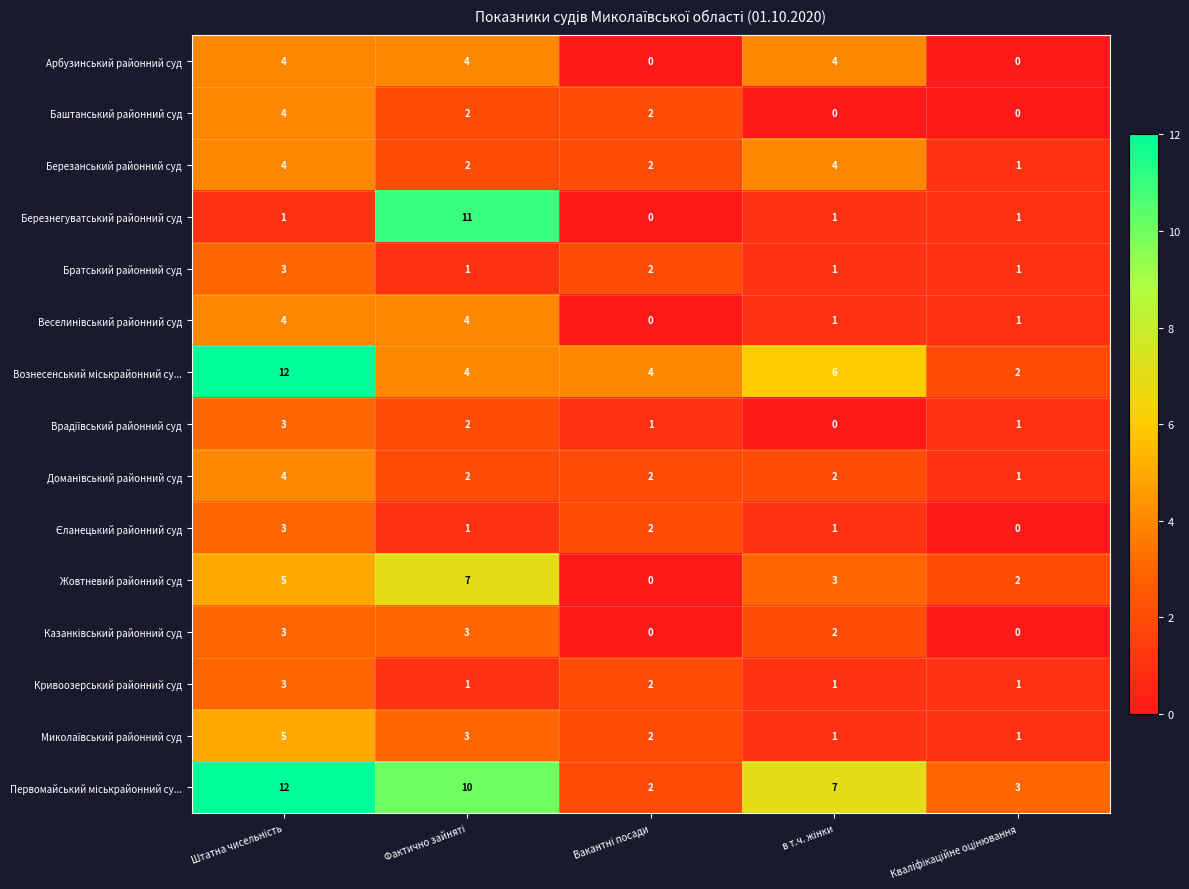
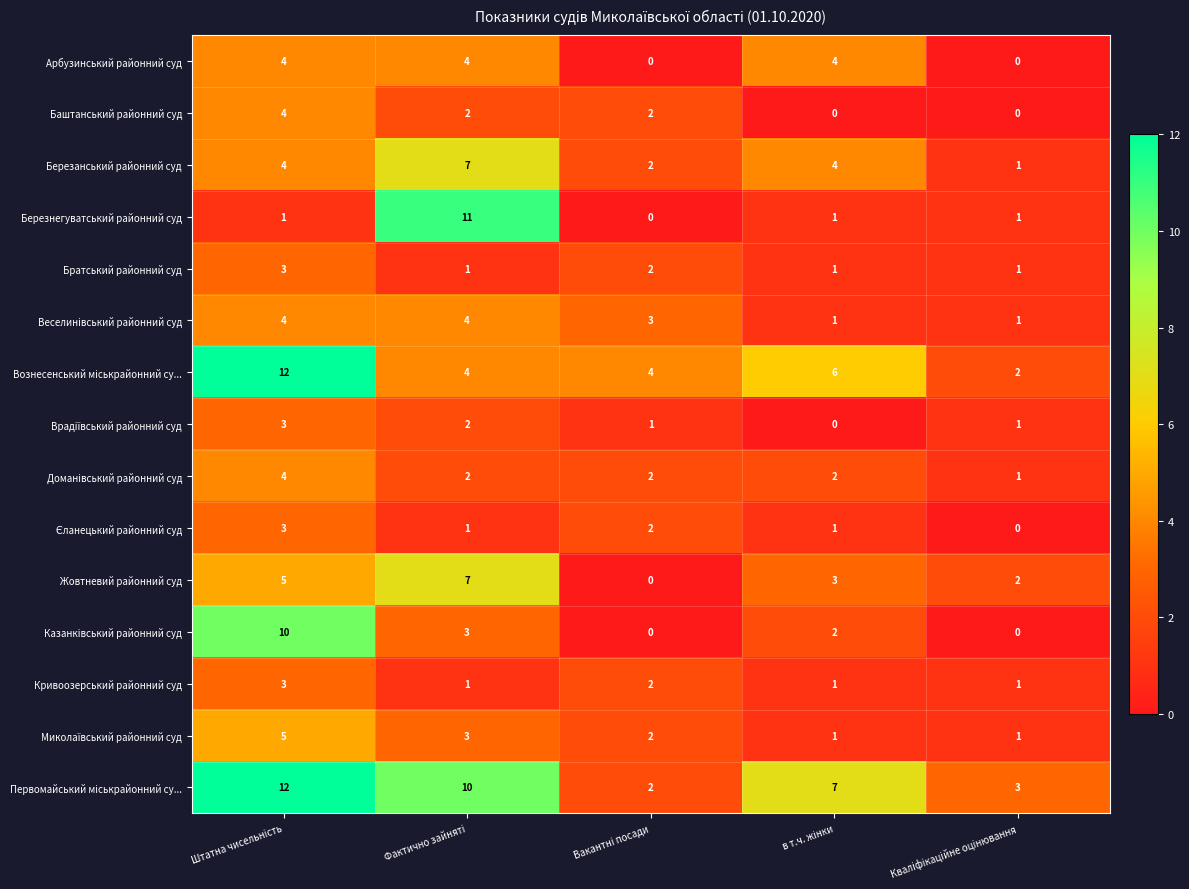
  {
    "Арбузинський районний суд": {
      "Штатна чисельність": 4,
      "Фактично зайняті": 4,
      "Вакантні посади": 0,
      "в т.ч. жінки": 4,
      "Кваліфікаційне оцінювання": 0
    },
    "Баштанський районний суд": {
      "Штатна чисельність": 4,
      "Фактично зайняті": 2,
      "Вакантні посади": 2,
      "в т.ч. жінки": 0,
      "Кваліфікаційне оцінювання": 0
    },
    "Березанський районний суд": {
      "Штатна чисельність": 4,
-     "Фактично зайняті": 2,
+     "Фактично зайняті": 7,
      "Вакантні посади": 2,
      "в т.ч. жінки": 4,
      "Кваліфікаційне оцінювання": 1
    },
    "Березнегуватський районний суд": {
      "Штатна чисельність": 1,
      "Фактично зайняті": 11,
      "Вакантні посади": 0,
      "в т.ч. жінки": 1,
      "Кваліфікаційне оцінювання": 1
    },
    "Братський районний суд": {
      "Штатна чисельність": 3,
      "Фактично зайняті": 1,
      "Вакантні посади": 2,
      "в т.ч. жінки": 1,
      "Кваліфікаційне оцінювання": 1
    },
    "Веселинівський районний суд": {
      "Штатна чисельність": 4,
      "Фактично зайняті": 4,
-     "Вакантні посади": 0,
+     "Вакантні посади": 3,
      "в т.ч. жінки": 1,
      "Кваліфікаційне оцінювання": 1
    },
    "Вознесенський міськрайонний су...": {
      "Штатна чисельність": 12,
      "Фактично зайняті": 4,
      "Вакантні посади": 4,
      "в т.ч. жінки": 6,
      "Кваліфікаційне оцінювання": 2
    },
    "Врадіївський районний суд": {
      "Штатна чисельність": 3,
      "Фактично зайняті": 2,
      "Вакантні посади": 1,
      "в т.ч. жінки": 0,
      "Кваліфікаційне оцінювання": 1
    },
    "Доманівський районний суд": {
      "Штатна чисельність": 4,
      "Фактично зайняті": 2,
      "Вакантні посади": 2,
      "в т.ч. жінки": 2,
      "Кваліфікаційне оцінювання": 1
    },
    "Єланецький районний суд": {
      "Штатна чисельність": 3,
      "Фактично зайняті": 1,
      "Вакантні посади": 2,
      "в т.ч. жінки": 1,
      "Кваліфікаційне оцінювання": 0
    },
    "Жовтневий районний суд": {
      "Штатна чисельність": 5,
      "Фактично зайняті": 7,
      "Вакантні посади": 0,
      "в т.ч. жінки": 3,
      "Кваліфікаційне оцінювання": 2
    },
    "Казанківський районний суд": {
-     "Штатна чисельність": 3,
+     "Штатна чисельність": 10,
      "Фактично зайняті": 3,
      "Вакантні посади": 0,
      "в т.ч. жінки": 2,
      "Кваліфікаційне оцінювання": 0
    },
    "Кривоозерський районний суд": {
      "Штатна чисельність": 3,
      "Фактично зайняті": 1,
      "Вакантні посади": 2,
      "в т.ч. жінки": 1,
      "Кваліфікаційне оцінювання": 1
    },
    "Миколаївський районний суд": {
      "Штатна чисельність": 5,
      "Фактично зайняті": 3,
      "Вакантні посади": 2,
      "в т.ч. жінки": 1,
      "Кваліфікаційне оцінювання": 1
    },
    "Первомайський міськрайонний су...": {
      "Штатна чисельність": 12,
      "Фактично зайняті": 10,
      "Вакантні посади": 2,
      "в т.ч. жінки": 7,
      "Кваліфікаційне оцінювання": 3
    }
  }
